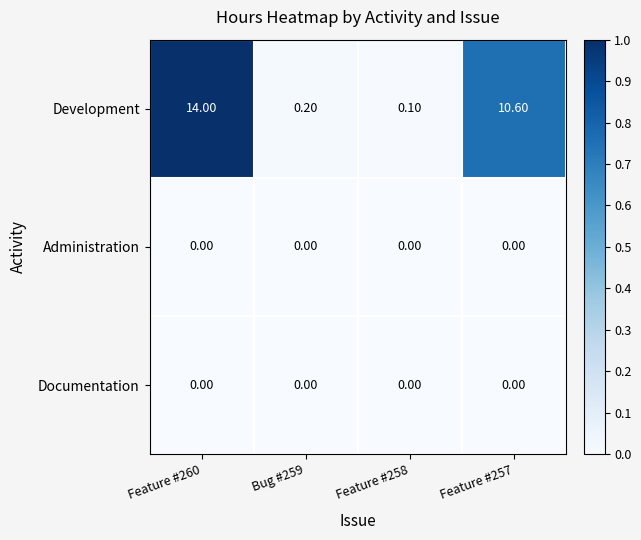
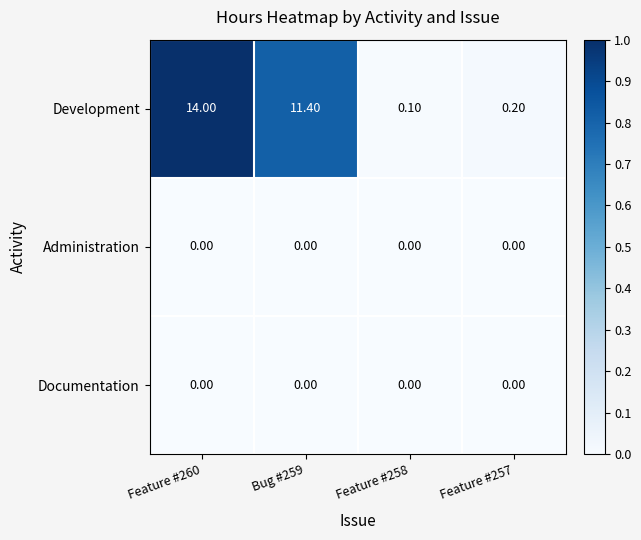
  {
    "Development": {
      "Feature #260": 14.00,
-     "Bug #259": 0.20,
+     "Bug #259": 11.40,
      "Feature #258": 0.10,
-     "Feature #257": 10.60
+     "Feature #257": 0.20
    },
    "Administration": {
      "Feature #260": 0.00,
      "Bug #259": 0.00,
      "Feature #258": 0.00,
      "Feature #257": 0.00
    },
    "Documentation": {
      "Feature #260": 0.00,
      "Bug #259": 0.00,
      "Feature #258": 0.00,
      "Feature #257": 0.00
    }
  }
